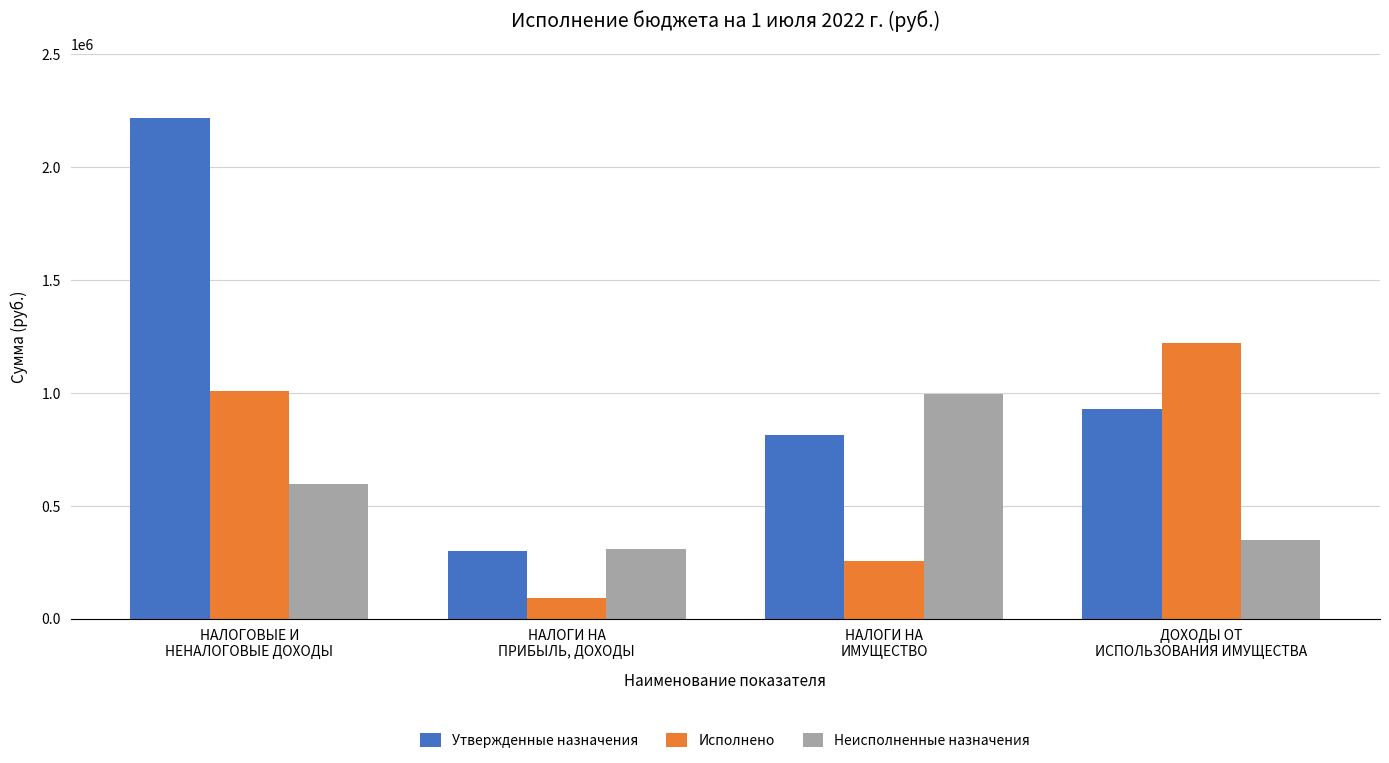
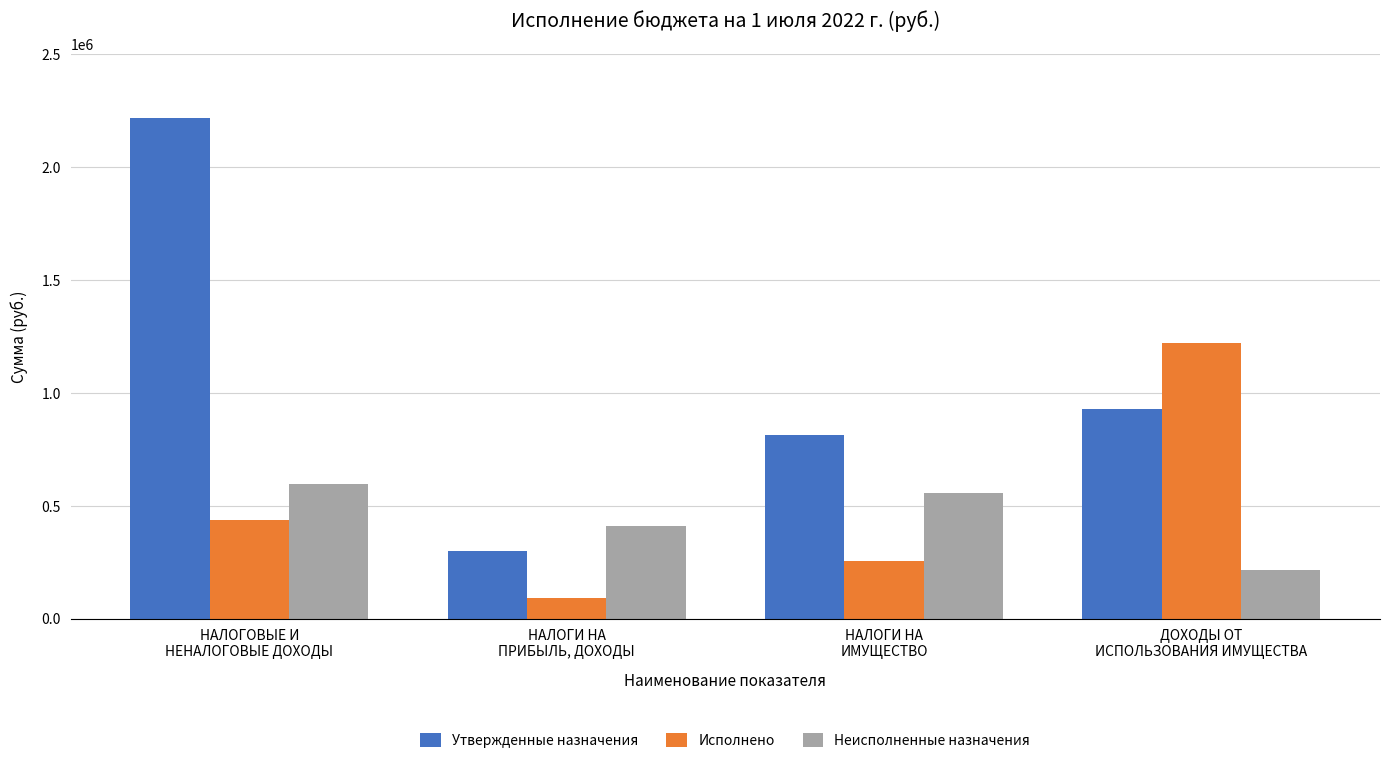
  {
    "Утвержденные назначения": {
      "НАЛОГОВЫЕ И НЕНАЛОГОВЫЕ ДОХОДЫ": 2220000,
      "НАЛОГИ НА ПРИБЫЛЬ, ДОХОДЫ": 300000,
      "НАЛОГИ НА ИМУЩЕСТВО": 810000,
      "ДОХОДЫ ОТ ИСПОЛЬЗОВАНИЯ ИМУЩЕСТВА": 930000
    },
    "Исполнено": {
-     "НАЛОГОВЫЕ И НЕНАЛОГОВЫЕ ДОХОДЫ": 1010000,
+     "НАЛОГОВЫЕ И НЕНАЛОГОВЫЕ ДОХОДЫ": 440000,
      "НАЛОГИ НА ПРИБЫЛЬ, ДОХОДЫ": 90000,
      "НАЛОГИ НА ИМУЩЕСТВО": 260000,
      "ДОХОДЫ ОТ ИСПОЛЬЗОВАНИЯ ИМУЩЕСТВА": 1220000
    },
    "Неисполненные назначения": {
      "НАЛОГОВЫЕ И НЕНАЛОГОВЫЕ ДОХОДЫ": 600000,
-     "НАЛОГИ НА ПРИБЫЛЬ, ДОХОДЫ": 310000,
-     "НАЛОГИ НА ИМУЩЕСТВО": 990000,
-     "ДОХОДЫ ОТ ИСПОЛЬЗОВАНИЯ ИМУЩЕСТВА": 350000
+     "НАЛОГИ НА ПРИБЫЛЬ, ДОХОДЫ": 410000,
+     "НАЛОГИ НА ИМУЩЕСТВО": 560000,
+     "ДОХОДЫ ОТ ИСПОЛЬЗОВАНИЯ ИМУЩЕСТВА": 220000
    }
  }
